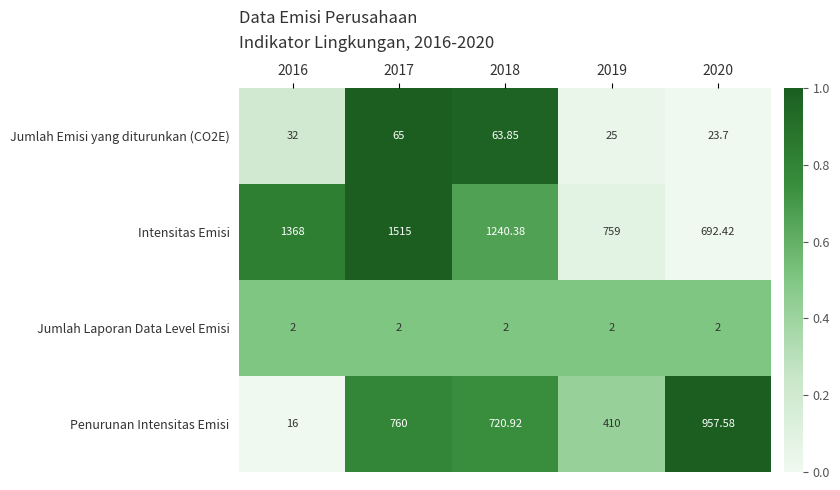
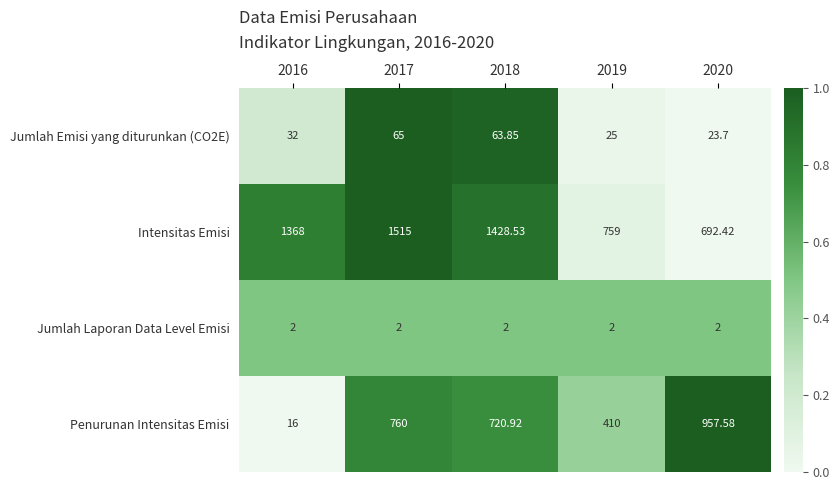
  {
    "Jumlah Emisi yang diturunkan (CO2E)": {
      "2016": 32,
      "2017": 65,
      "2018": 63.85,
      "2019": 25,
      "2020": 23.7
    },
    "Intensitas Emisi": {
      "2016": 1368,
      "2017": 1515,
-     "2018": 1240.38,
+     "2018": 1428.53,
      "2019": 759,
      "2020": 692.42
    },
    "Jumlah Laporan Data Level Emisi": {
      "2016": 2,
      "2017": 2,
      "2018": 2,
      "2019": 2,
      "2020": 2
    },
    "Penurunan Intensitas Emisi": {
      "2016": 16,
      "2017": 760,
      "2018": 720.92,
      "2019": 410,
      "2020": 957.58
    }
  }
